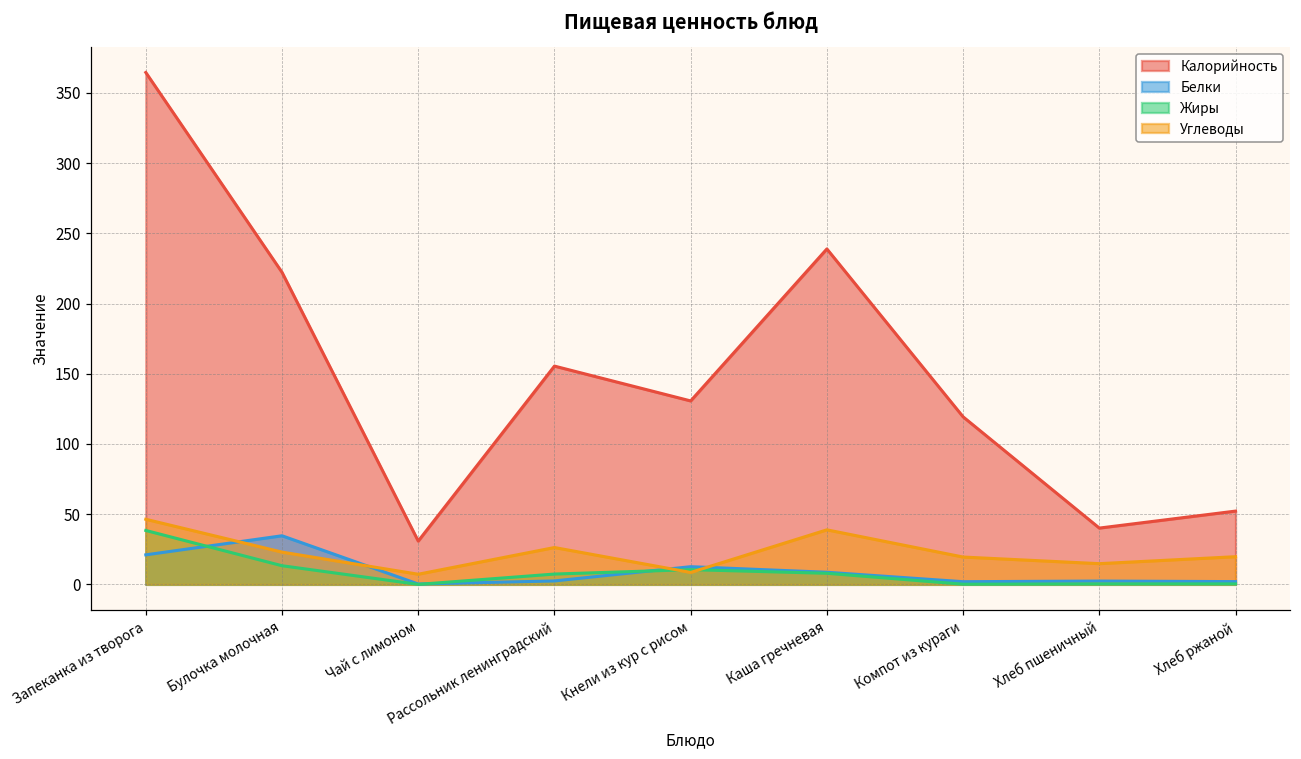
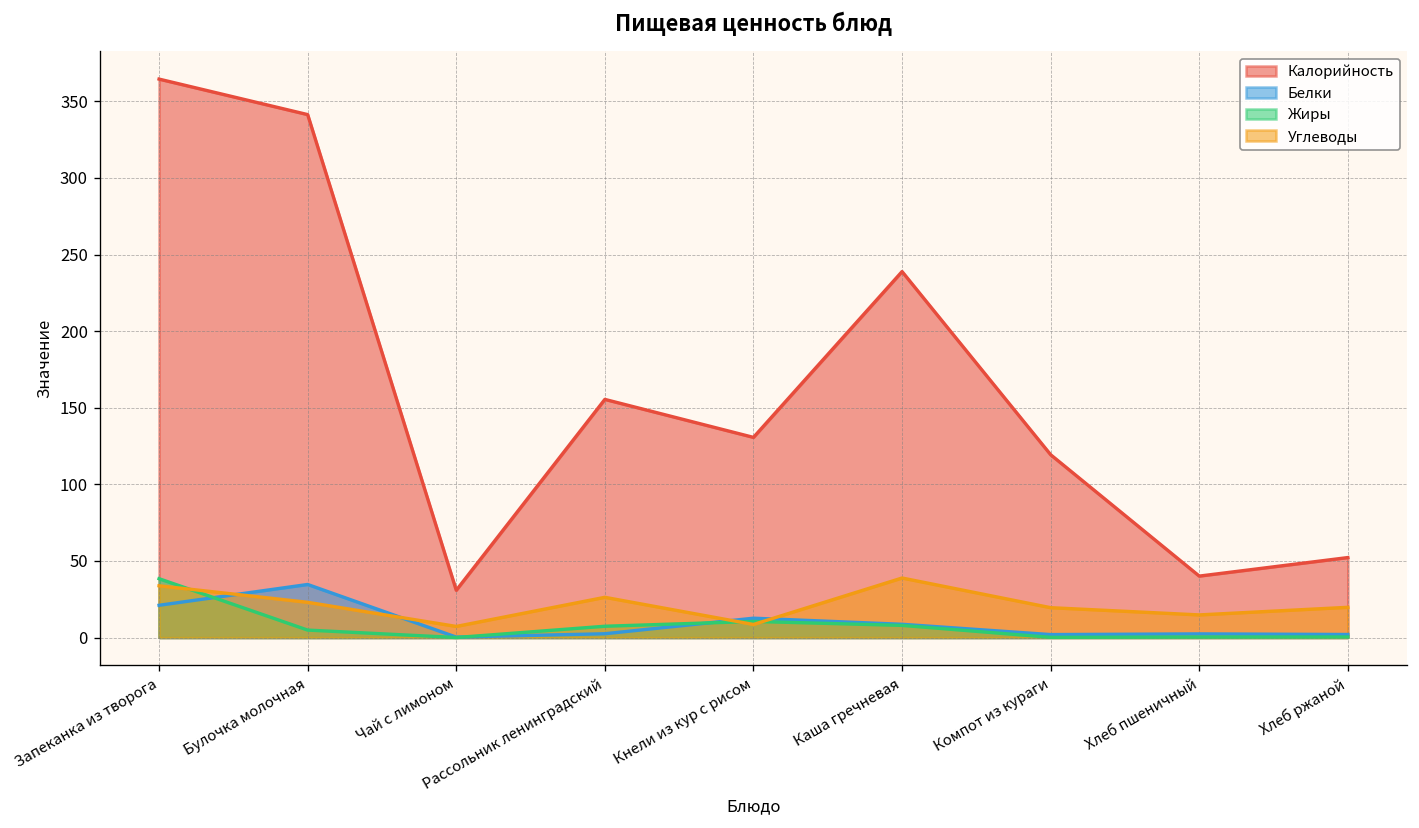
  {
    "Калорийность": {
      "Запеканка из творога": 365,
-     "Булочка молочная": 222,
+     "Булочка молочная": 341,
      "Чай с лимоном": 31,
      "Рассольник ленинградский": 155,
      "Кнели из кур с рисом": 131,
      "Каша гречневая": 239,
      "Компот из кураги": 119,
      "Хлеб пшеничный": 40,
      "Хлеб ржаной": 52
    },
    "Белки": {
      "Запеканка из творога": 21,
      "Булочка молочная": 35,
      "Рассольник ленинградский": 2,
      "Кнели из кур с рисом": 13,
      "Хлеб пшеничный": 2
    },
    "Жиры": {
      "Запеканка из творога": 38,
-     "Булочка молочная": 13,
+     "Булочка молочная": 5,
      "Рассольник ленинградский": 7,
      "Хлеб пшеничный": 0
    },
    "Углеводы": {
-     "Запеканка из творога": 46,
+     "Запеканка из творога": 34,
      "Булочка молочная": 23,
      "Чай с лимоном": 7,
      "Рассольник ленинградский": 26,
      "Каша гречневая": 39,
      "Компот из кураги": 19,
      "Хлеб пшеничный": 15,
      "Хлеб ржаной": 20
    }
  }
